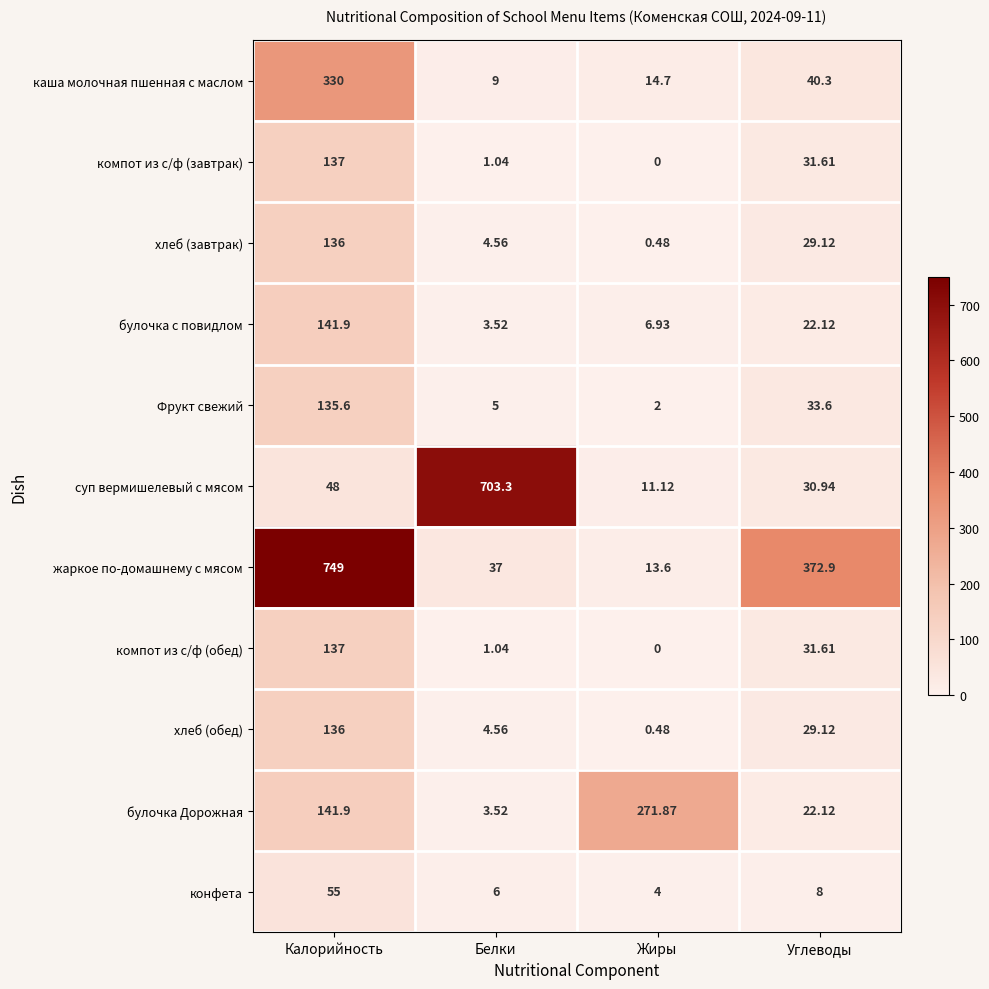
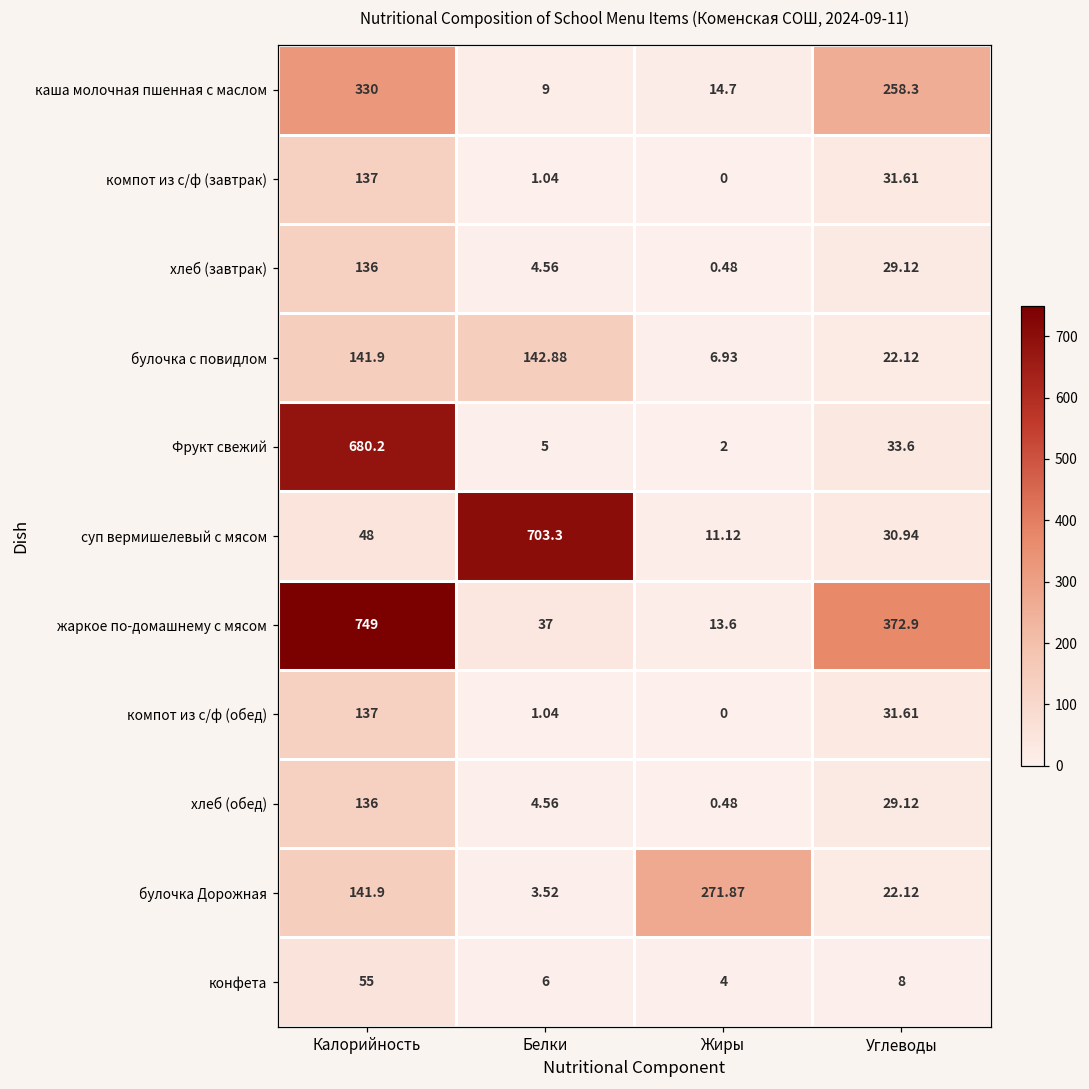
  {
    "каша молочная пшенная с маслом": {
      "Калорийность": 330,
      "Белки": 9,
      "Жиры": 14.7,
-     "Углеводы": 40.3
+     "Углеводы": 258.3
    },
    "компот из с/ф (завтрак)": {
      "Калорийность": 137,
      "Белки": 1.04,
      "Жиры": 0,
      "Углеводы": 31.61
    },
    "хлеб (завтрак)": {
      "Калорийность": 136,
      "Белки": 4.56,
      "Жиры": 0.48,
      "Углеводы": 29.12
    },
    "булочка с повидлом": {
      "Калорийность": 141.9,
-     "Белки": 3.52,
+     "Белки": 142.88,
      "Жиры": 6.93,
      "Углеводы": 22.12
    },
    "Фрукт свежий": {
-     "Калорийность": 135.6,
+     "Калорийность": 680.2,
      "Белки": 5,
      "Жиры": 2,
      "Углеводы": 33.6
    },
    "суп вермишелевый с мясом": {
      "Калорийность": 48,
      "Белки": 703.3,
      "Жиры": 11.12,
      "Углеводы": 30.94
    },
    "жаркое по-домашнему с мясом": {
      "Калорийность": 749,
      "Белки": 37,
      "Жиры": 13.6,
      "Углеводы": 372.9
    },
    "компот из с/ф (обед)": {
      "Калорийность": 137,
      "Белки": 1.04,
      "Жиры": 0,
      "Углеводы": 31.61
    },
    "хлеб (обед)": {
      "Калорийность": 136,
      "Белки": 4.56,
      "Жиры": 0.48,
      "Углеводы": 29.12
    },
    "булочка Дорожная": {
      "Калорийность": 141.9,
      "Белки": 3.52,
      "Жиры": 271.87,
      "Углеводы": 22.12
    },
    "конфета": {
      "Калорийность": 55,
      "Белки": 6,
      "Жиры": 4,
      "Углеводы": 8
    }
  }
